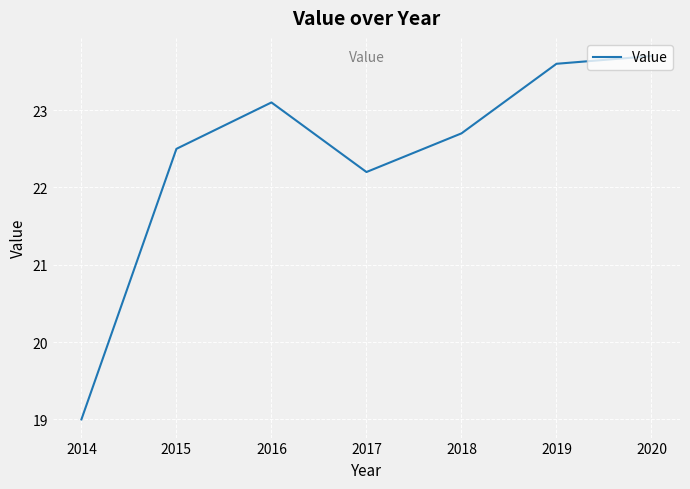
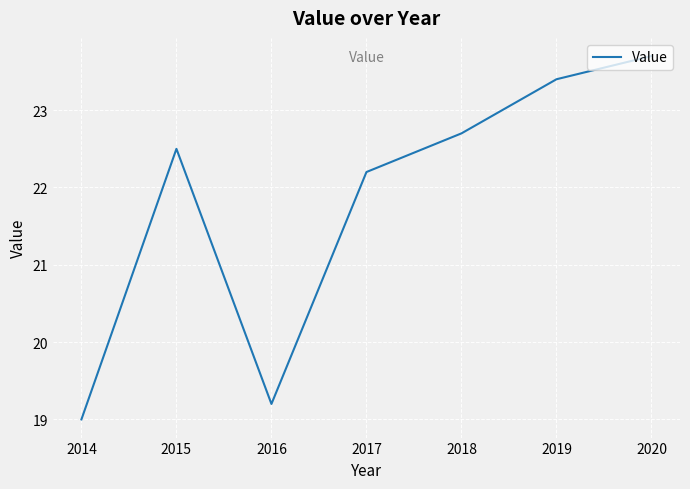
  {
    "2014": 19.0,
    "2015": 22.5,
-   "2016": 23.1,
+   "2016": 19.2,
    "2017": 22.2,
    "2018": 22.7,
-   "2019": 23.6
+   "2019": 23.4
  }
